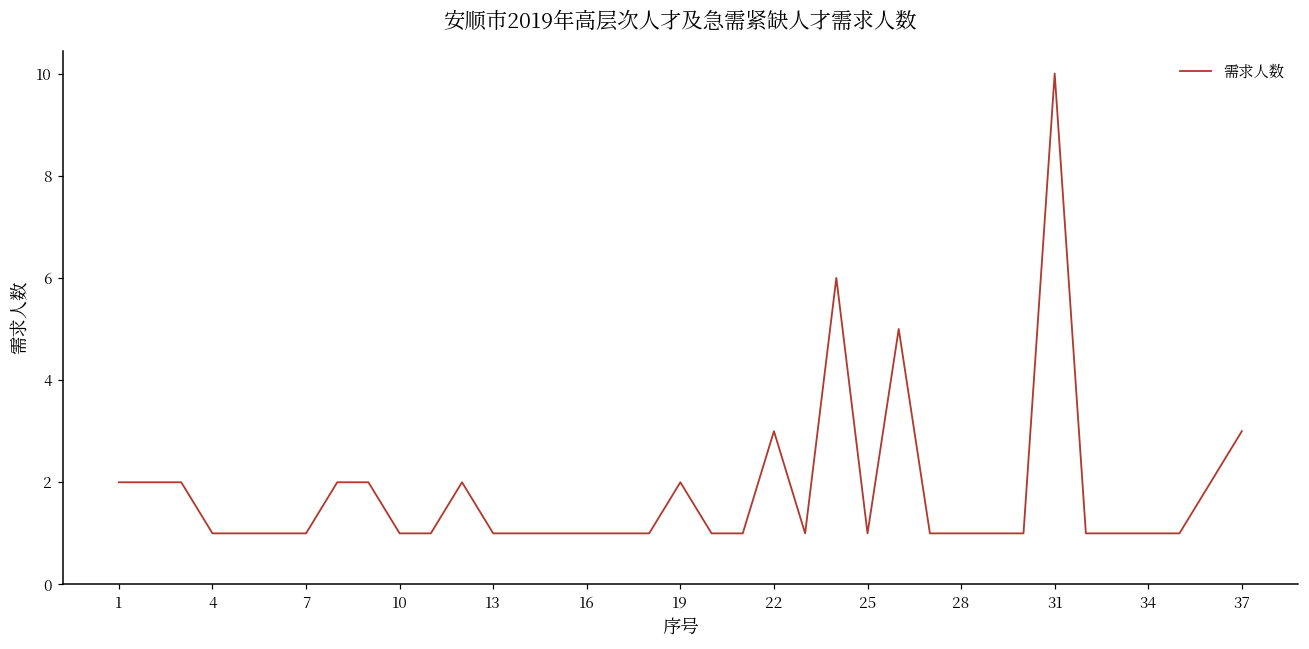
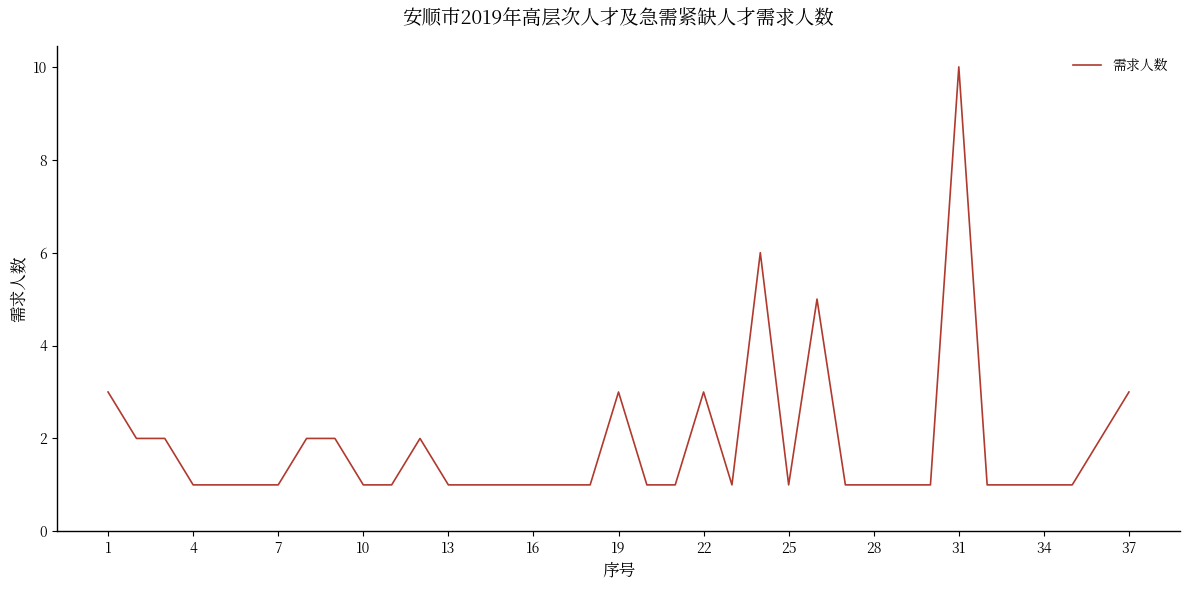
  {
-   "1": 2,
+   "1": 3,
    "4": 1,
    "7": 1,
    "10": 1,
    "13": 1,
    "16": 1,
-   "19": 2,
+   "19": 3,
    "22": 3,
    "25": 1,
    "28": 1,
    "31": 10,
    "34": 1,
    "37": 3
  }
